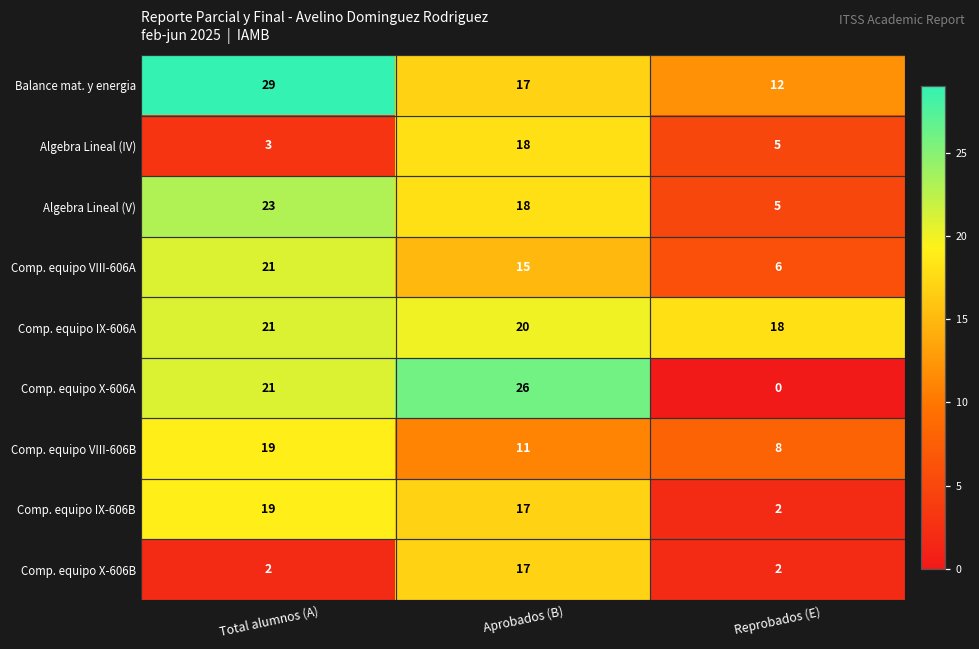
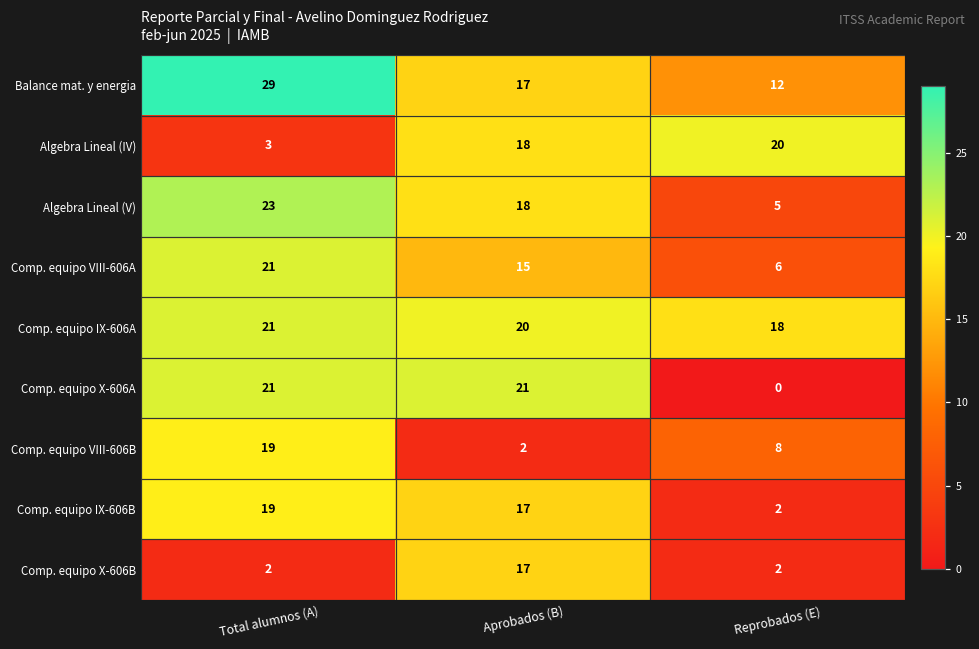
  {
    "Balance mat. y energia": {
      "Total alumnos (A)": 29,
      "Aprobados (B)": 17,
      "Reprobados (E)": 12
    },
    "Algebra Lineal (IV)": {
      "Total alumnos (A)": 3,
      "Aprobados (B)": 18,
-     "Reprobados (E)": 5
+     "Reprobados (E)": 20
    },
    "Algebra Lineal (V)": {
      "Total alumnos (A)": 23,
      "Aprobados (B)": 18,
      "Reprobados (E)": 5
    },
    "Comp. equipo VIII-606A": {
      "Total alumnos (A)": 21,
      "Aprobados (B)": 15,
      "Reprobados (E)": 6
    },
    "Comp. equipo IX-606A": {
      "Total alumnos (A)": 21,
      "Aprobados (B)": 20,
      "Reprobados (E)": 18
    },
    "Comp. equipo X-606A": {
      "Total alumnos (A)": 21,
-     "Aprobados (B)": 26,
+     "Aprobados (B)": 21,
      "Reprobados (E)": 0
    },
    "Comp. equipo VIII-606B": {
      "Total alumnos (A)": 19,
-     "Aprobados (B)": 11,
+     "Aprobados (B)": 2,
      "Reprobados (E)": 8
    },
    "Comp. equipo IX-606B": {
      "Total alumnos (A)": 19,
      "Aprobados (B)": 17,
      "Reprobados (E)": 2
    },
    "Comp. equipo X-606B": {
      "Total alumnos (A)": 2,
      "Aprobados (B)": 17,
      "Reprobados (E)": 2
    }
  }
